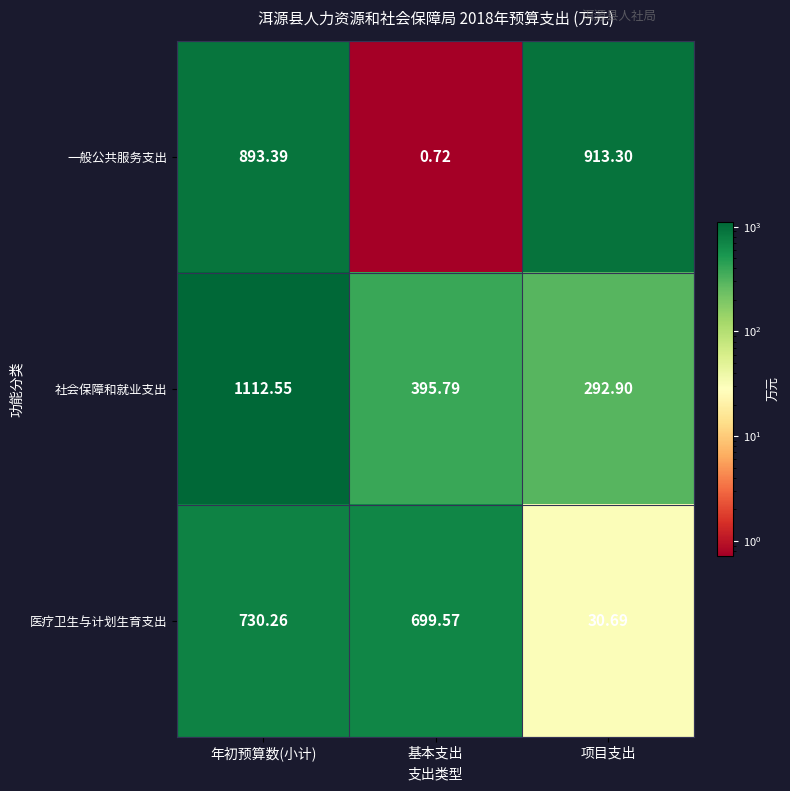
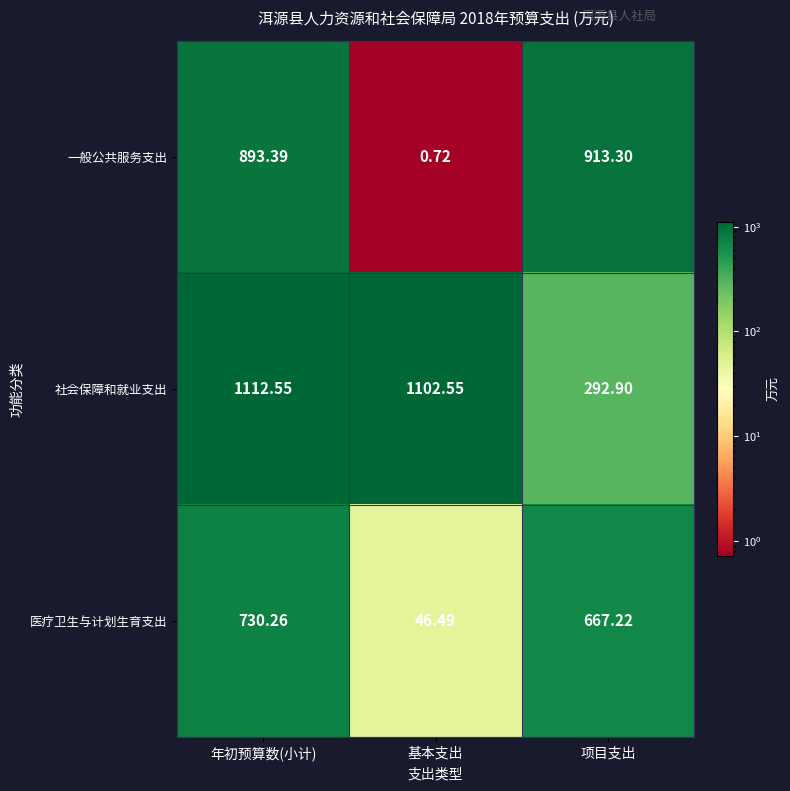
  {
    "一般公共服务支出": {
      "年初预算数(小计)": 893.39,
      "基本支出": 0.72,
      "项目支出": 913.30
    },
    "社会保障和就业支出": {
      "年初预算数(小计)": 1112.55,
-     "基本支出": 395.79,
+     "基本支出": 1102.55,
      "项目支出": 292.90
    },
    "医疗卫生与计划生育支出": {
      "年初预算数(小计)": 730.26,
-     "基本支出": 699.57,
-     "项目支出": 30.69
+     "基本支出": 46.49,
+     "项目支出": 667.22
    }
  }
